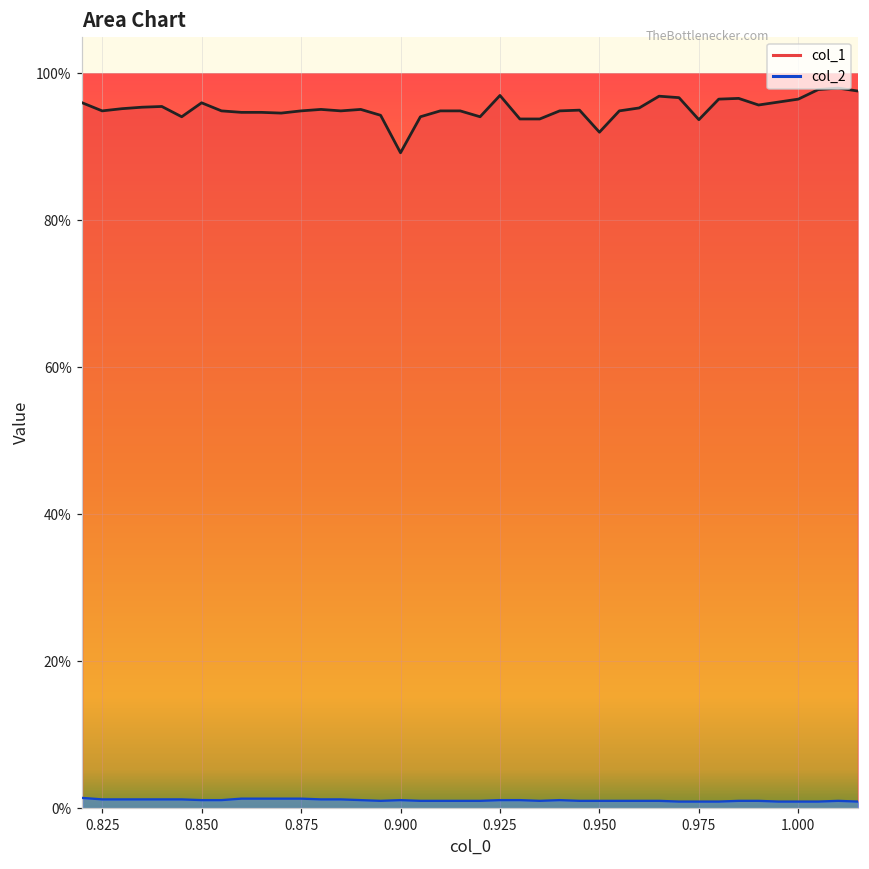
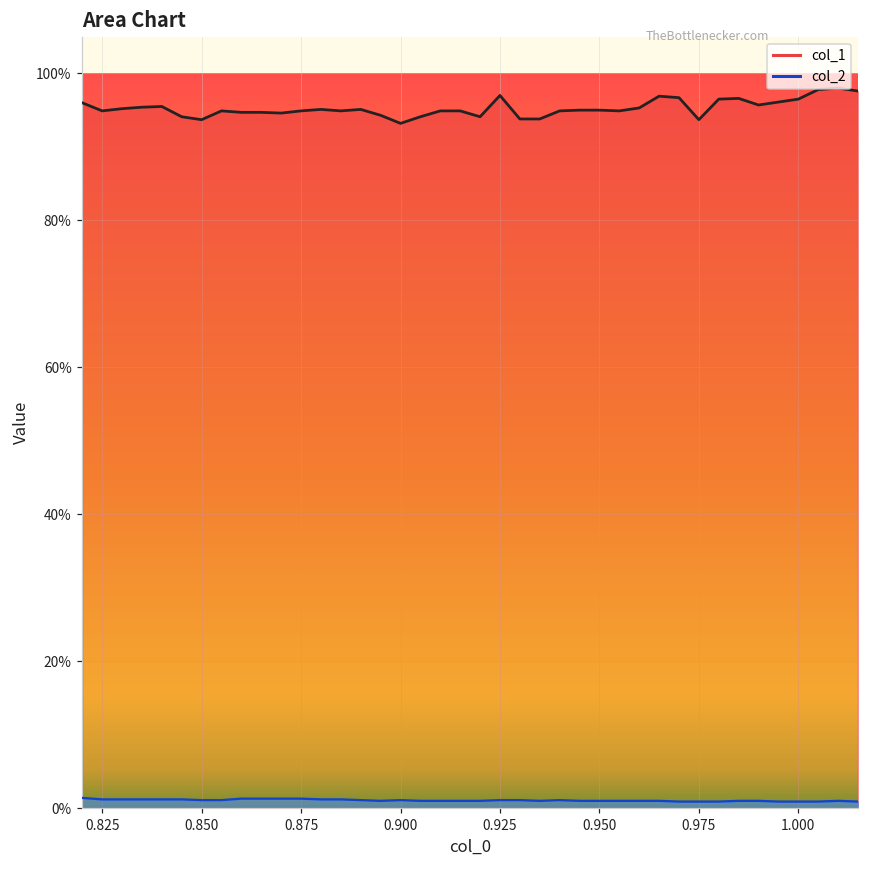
  {
    "col_1": {
      "0.825": "95%",
-     "0.850": "96%",
+     "0.850": "94%",
      "0.875": "95%",
-     "0.900": "89%",
+     "0.900": "93%",
      "0.925": "97%",
-     "0.950": "92%",
+     "0.950": "95%",
      "0.975": "94%",
      "1.000": "97%"
    }
  }
